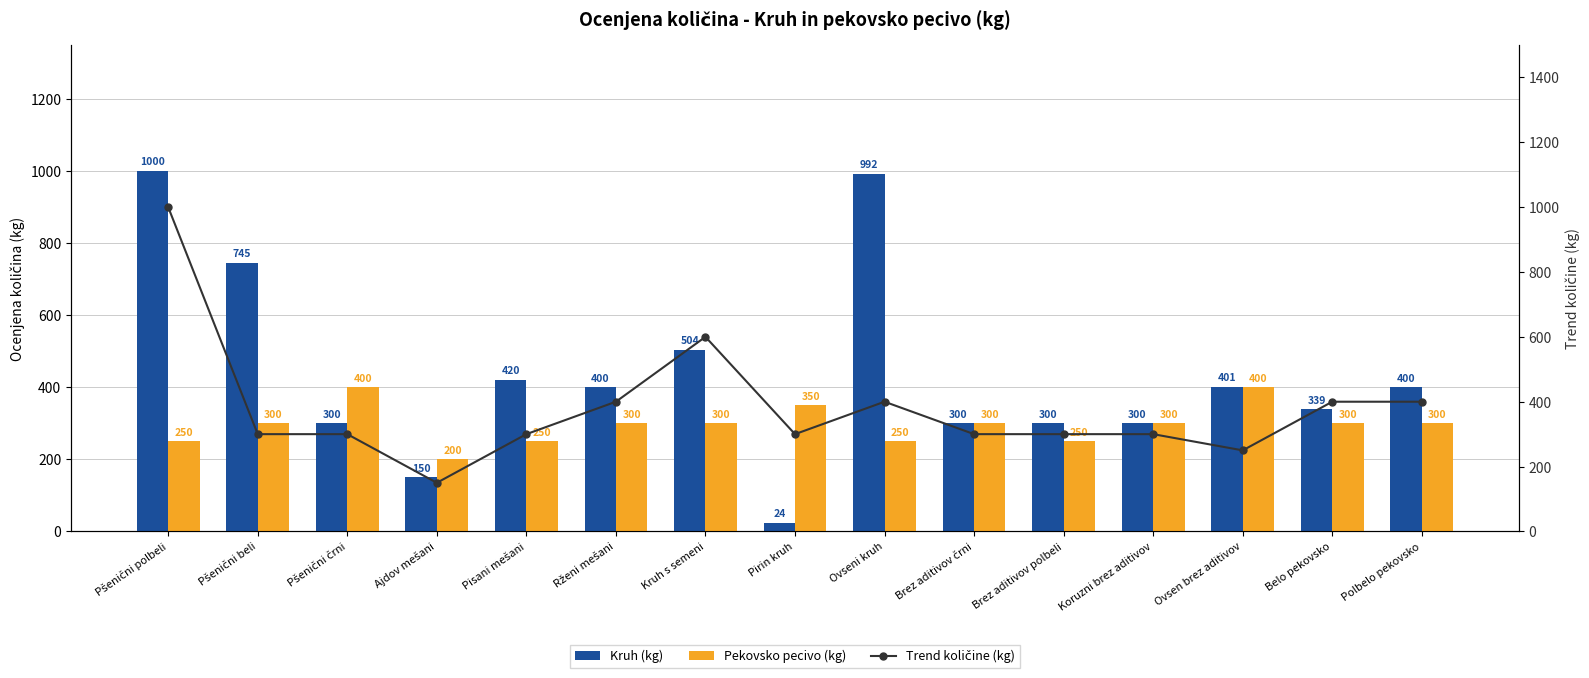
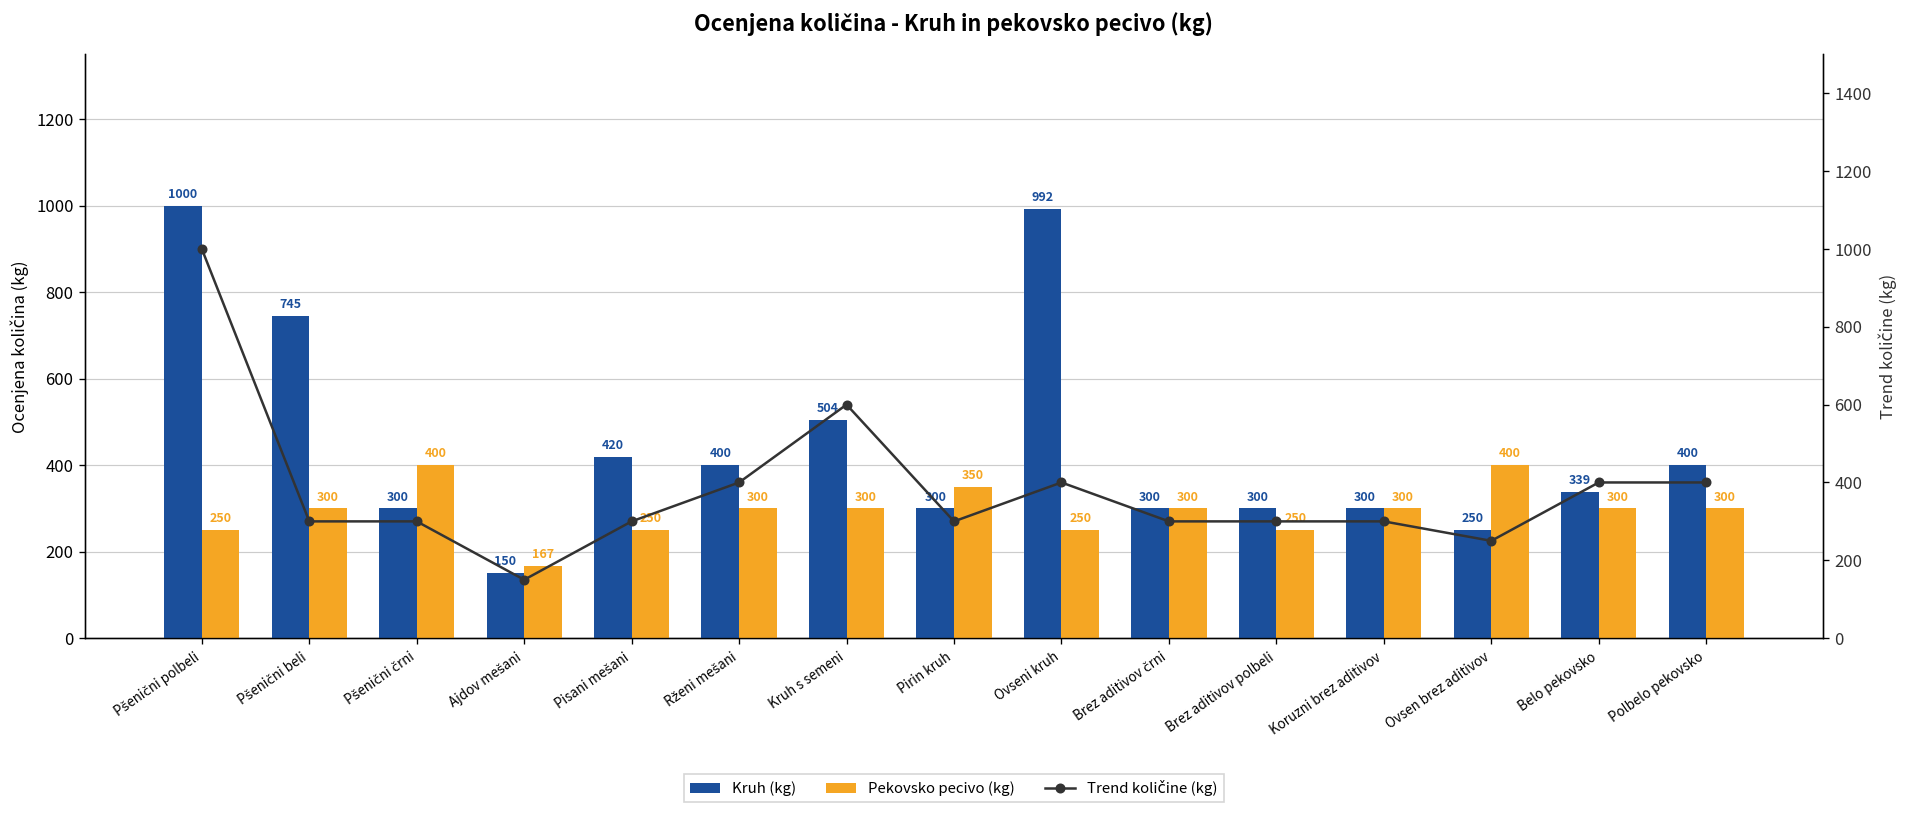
  {
    "Kruh (kg)": {
      "Pšenični polbeli": 1000,
      "Pšenični beli": 745,
      "Pšenični črni": 300,
      "Ajdov mešani": 150,
      "Pisani mešani": 420,
      "Rženi mešani": 400,
      "Kruh s semeni": 504,
-     "Pirin kruh": 24,
+     "Pirin kruh": 300,
      "Ovseni kruh": 992,
      "Brez aditivov črni": 300,
      "Brez aditivov polbeli": 300,
      "Koruzni brez aditivov": 300,
-     "Ovsen brez aditivov": 401,
+     "Ovsen brez aditivov": 250,
      "Belo pekovsko": 339,
      "Polbelo pekovsko": 400
    },
    "Pekovsko pecivo (kg)": {
      "Pšenični polbeli": 250,
      "Pšenični beli": 300,
      "Pšenični črni": 400,
-     "Ajdov mešani": 200,
+     "Ajdov mešani": 167,
      "Pisani mešani": 250,
      "Rženi mešani": 300,
      "Kruh s semeni": 300,
      "Pirin kruh": 350,
      "Ovseni kruh": 250,
      "Brez aditivov črni": 300,
      "Brez aditivov polbeli": 250,
      "Koruzni brez aditivov": 300,
      "Ovsen brez aditivov": 400,
      "Belo pekovsko": 300,
      "Polbelo pekovsko": 300
    }
  }
